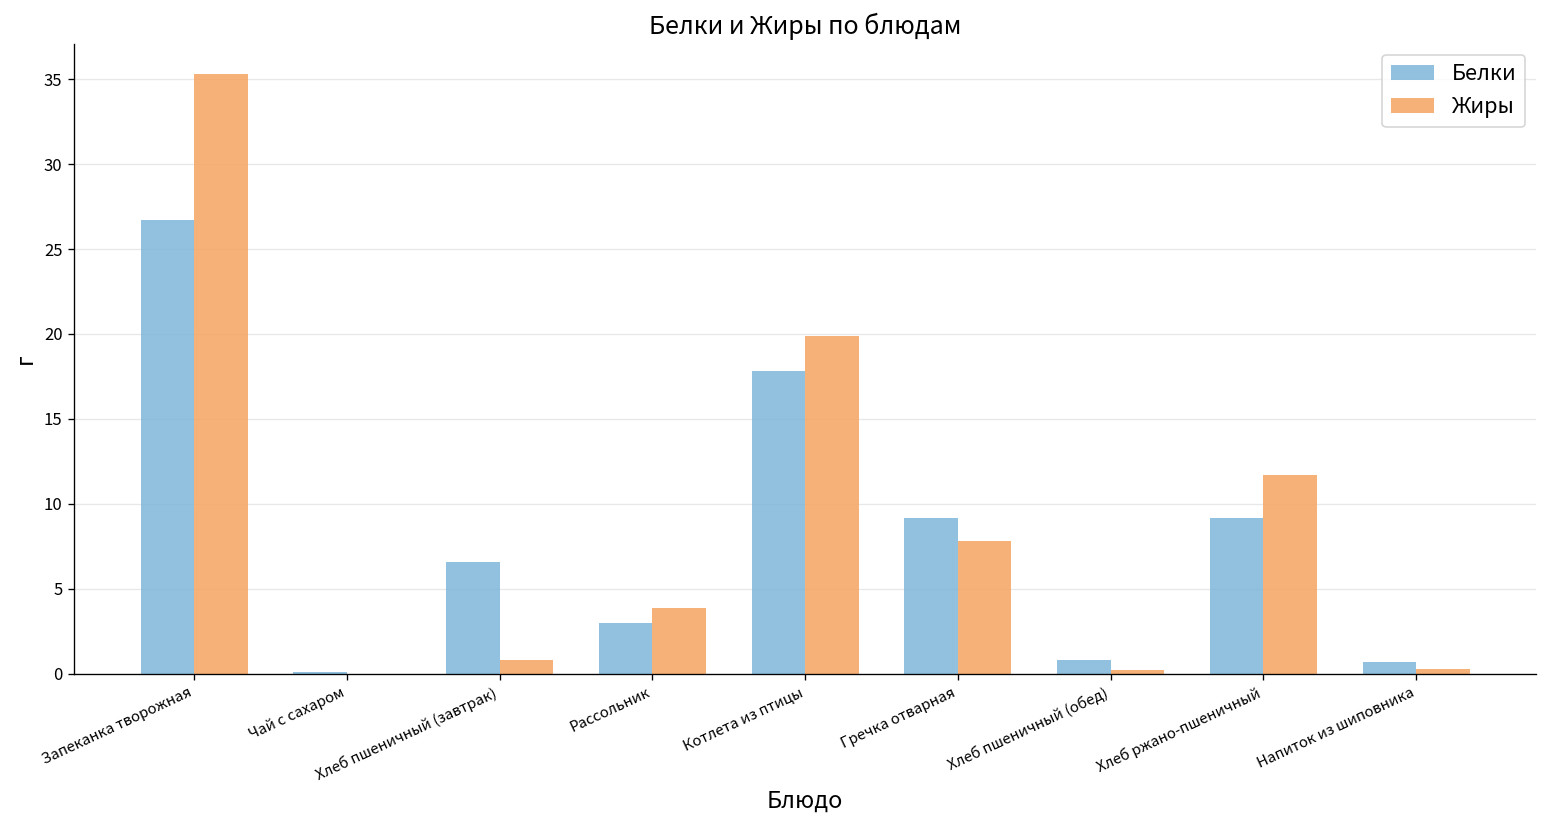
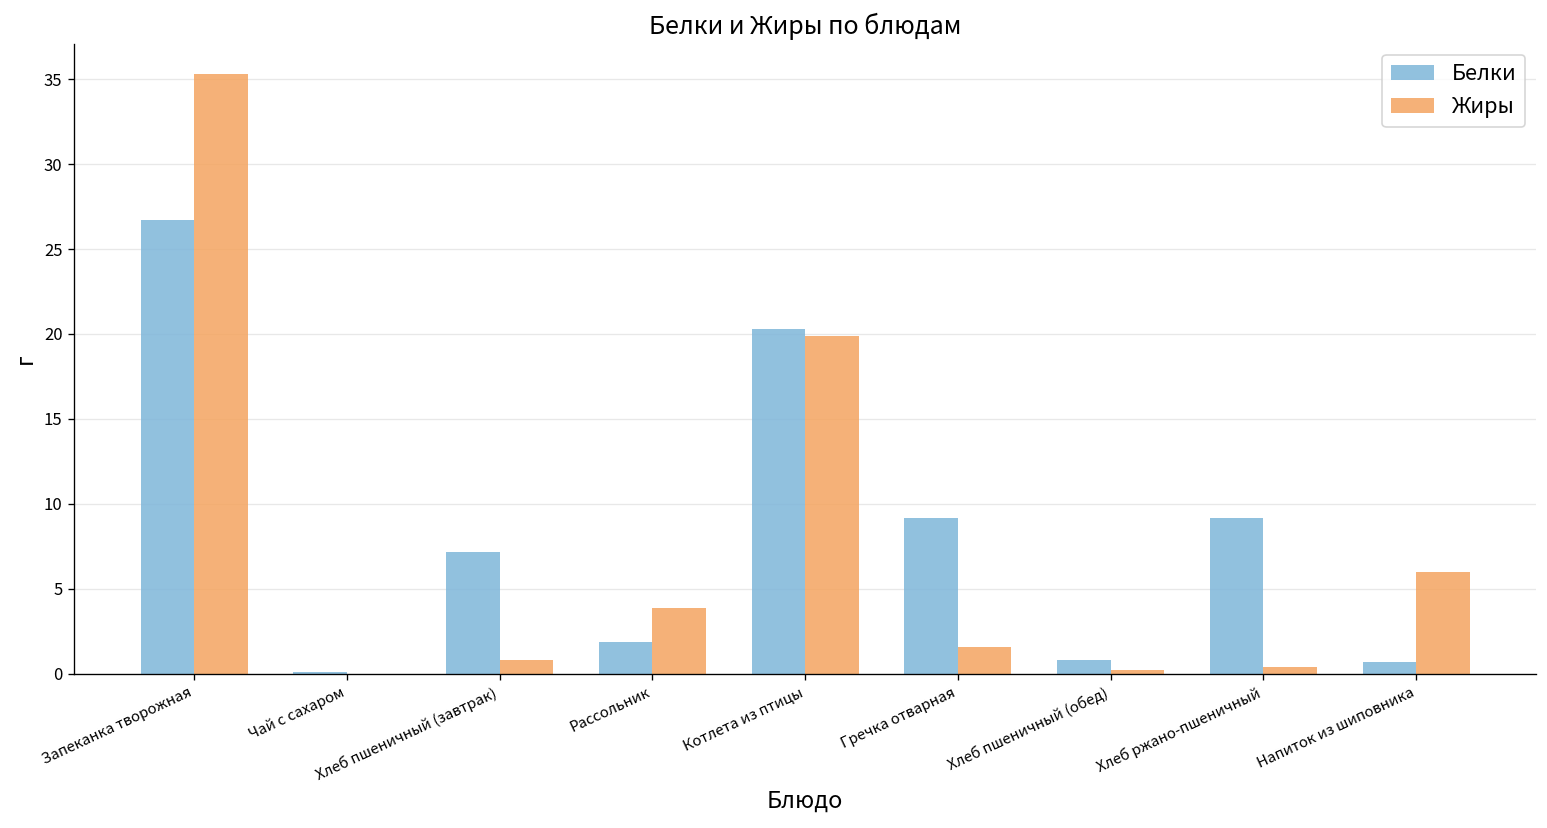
  {
    "Белки": {
      "Запеканка творожная": 26.7,
-     "Хлеб пшеничный (завтрак)": 6.6,
-     "Рассольник": 3.0,
-     "Котлета из птицы": 17.8,
+     "Хлеб пшеничный (завтрак)": 7.2,
+     "Рассольник": 1.9,
+     "Котлета из птицы": 20.3,
      "Гречка отварная": 9.2,
      "Хлеб пшеничный (обед)": 0.8,
      "Хлеб ржано-пшеничный": 9.2,
      "Напиток из шиповника": 0.7
    },
    "Жиры": {
      "Запеканка творожная": 35.3,
      "Чай с сахаром": 0.0,
      "Хлеб пшеничный (завтрак)": 0.8,
      "Рассольник": 3.9,
      "Котлета из птицы": 19.9,
-     "Гречка отварная": 7.8,
+     "Гречка отварная": 1.6,
      "Хлеб пшеничный (обед)": 0.2,
-     "Хлеб ржано-пшеничный": 11.7,
-     "Напиток из шиповника": 0.3
+     "Хлеб ржано-пшеничный": 0.4,
+     "Напиток из шиповника": 6.0
    }
  }
